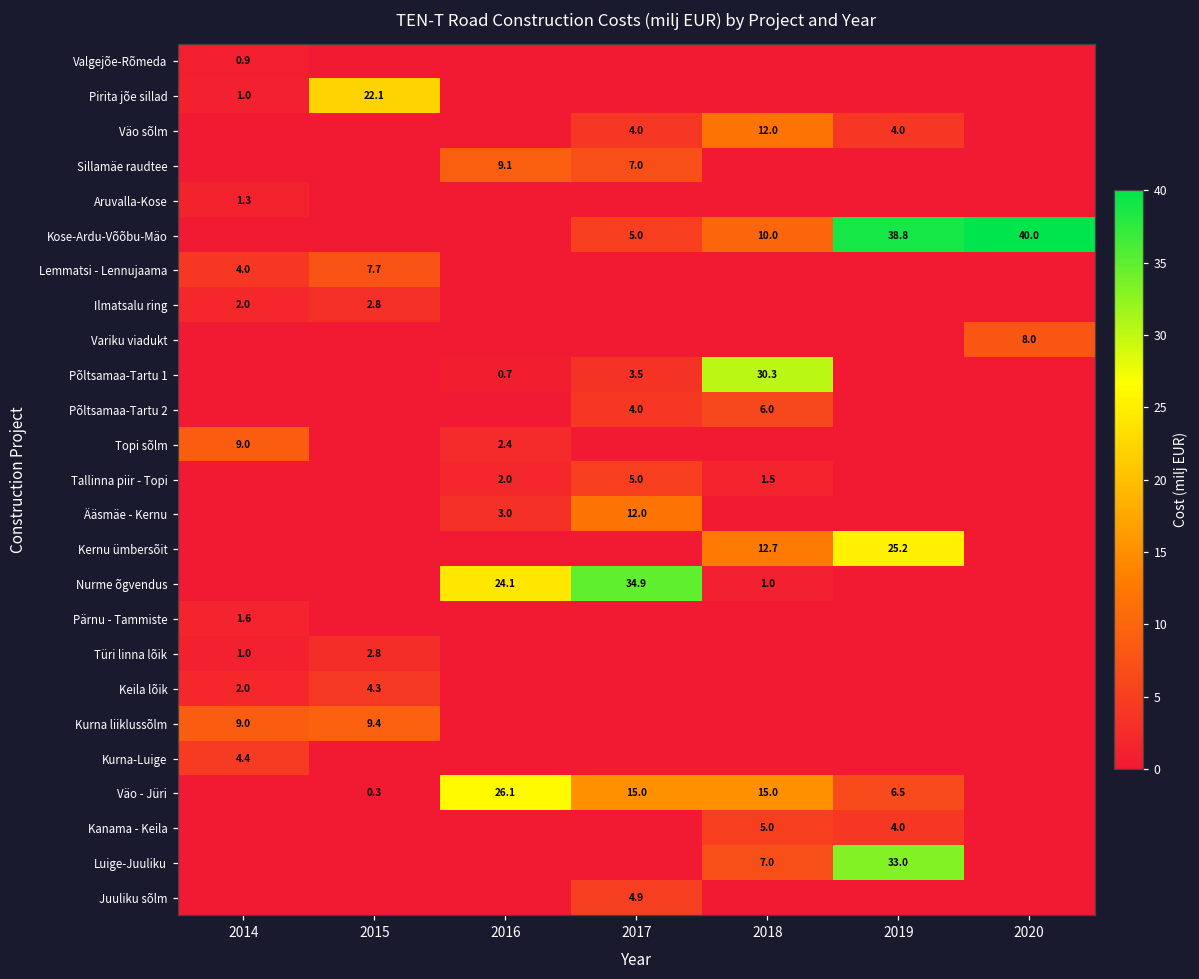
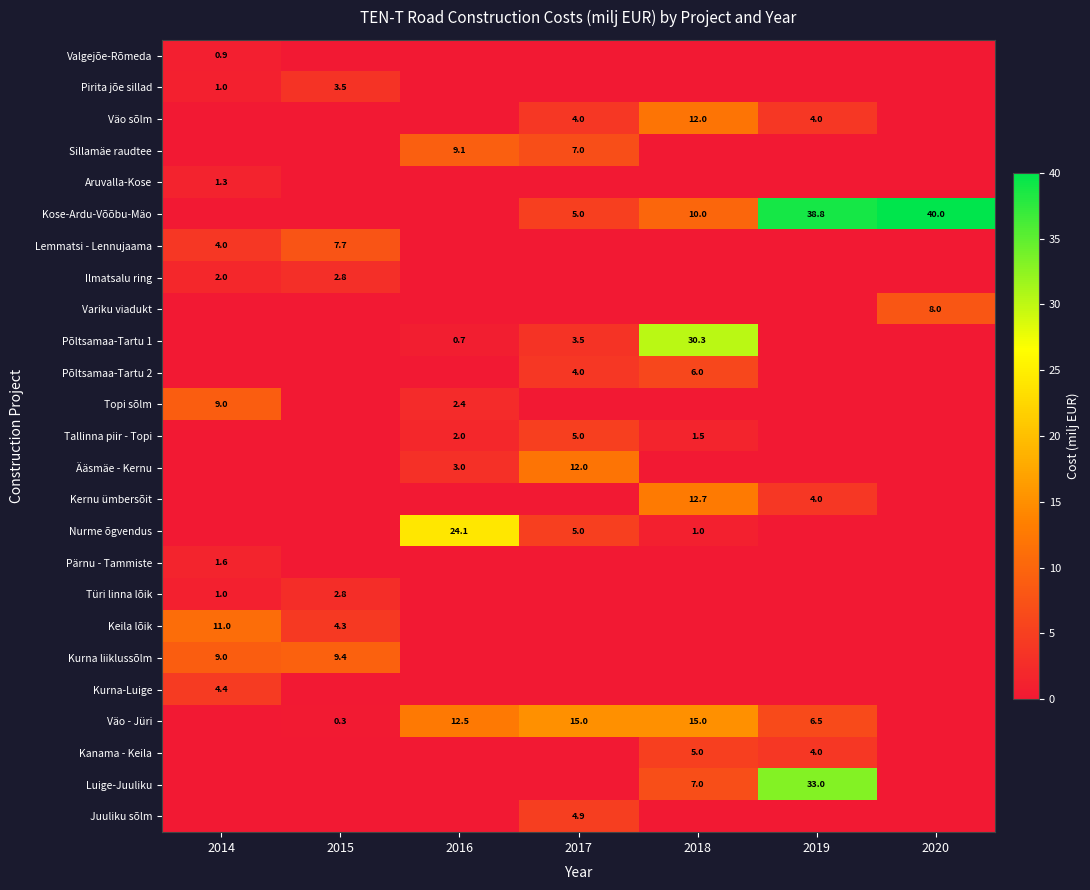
  {
    "Valgejõe-Rõmeda": {
      "2014": 0.9
    },
    "Pirita jõe sillad": {
      "2014": 1.0,
-     "2015": 22.1
+     "2015": 3.5
    },
    "Väo sõlm": {
      "2017": 4.0,
      "2018": 12.0,
      "2019": 4.0
    },
    "Sillamäe raudtee": {
      "2016": 9.1,
      "2017": 7.0
    },
    "Aruvalla-Kose": {
      "2014": 1.3
    },
    "Kose-Ardu-Võõbu-Mäo": {
      "2017": 5.0,
      "2018": 10.0,
      "2019": 38.8,
      "2020": 40.0
    },
    "Lemmatsi - Lennujaama": {
      "2014": 4.0,
      "2015": 7.7
    },
    "Ilmatsalu ring": {
      "2014": 2.0,
      "2015": 2.8
    },
    "Variku viadukt": {
      "2020": 8.0
    },
    "Põltsamaa-Tartu 1": {
      "2016": 0.7,
      "2017": 3.5,
      "2018": 30.3
    },
    "Põltsamaa-Tartu 2": {
      "2017": 4.0,
      "2018": 6.0
    },
    "Topi sõlm": {
      "2014": 9.0,
      "2016": 2.4
    },
    "Tallinna piir - Topi": {
      "2016": 2.0,
      "2017": 5.0,
      "2018": 1.5
    },
    "Ääsmäe - Kernu": {
      "2016": 3.0,
      "2017": 12.0
    },
    "Kernu ümbersõit": {
      "2018": 12.7,
-     "2019": 25.2
+     "2019": 4.0
    },
    "Nurme õgvendus": {
      "2016": 24.1,
-     "2017": 34.9,
+     "2017": 5.0,
      "2018": 1.0
    },
    "Pärnu - Tammiste": {
      "2014": 1.6
    },
    "Türi linna lõik": {
      "2014": 1.0,
      "2015": 2.8
    },
    "Keila lõik": {
-     "2014": 2.0,
+     "2014": 11.0,
      "2015": 4.3
    },
    "Kurna liiklussõlm": {
      "2014": 9.0,
      "2015": 9.4
    },
    "Kurna-Luige": {
      "2014": 4.4
    },
    "Väo - Jüri": {
      "2015": 0.3,
-     "2016": 26.1,
+     "2016": 12.5,
      "2017": 15.0,
      "2018": 15.0,
      "2019": 6.5
    },
    "Kanama - Keila": {
      "2018": 5.0,
      "2019": 4.0
    },
    "Luige-Juuliku": {
      "2018": 7.0,
      "2019": 33.0
    },
    "Juuliku sõlm": {
      "2017": 4.9
    }
  }
